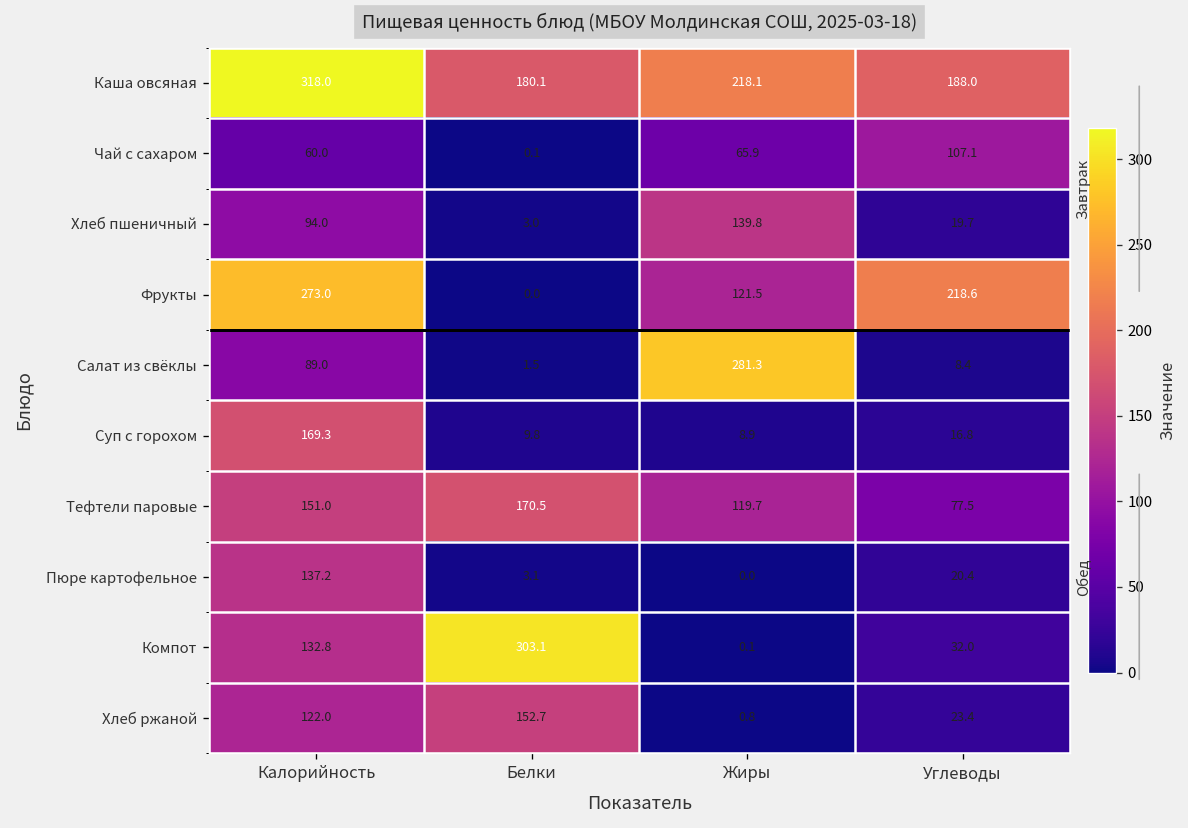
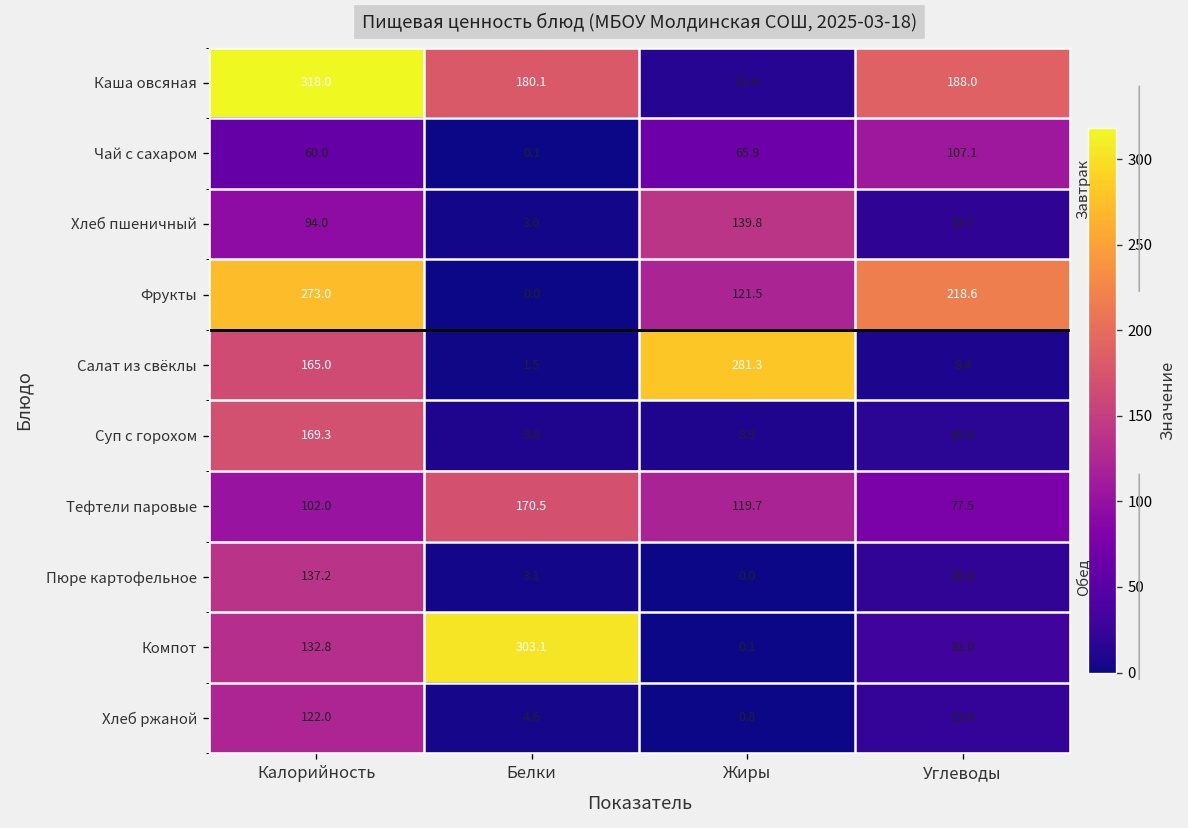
  {
    "Каша овсяная": {
      "Калорийность": 318.0,
      "Белки": 180.1,
-     "Жиры": 218.1,
+     "Жиры": 13.4,
      "Углеводы": 188.0
    },
    "Чай с сахаром": {
      "Калорийность": 60.0,
      "Белки": 0.1,
      "Жиры": 65.9,
      "Углеводы": 107.1
    },
    "Хлеб пшеничный": {
      "Калорийность": 94.0,
      "Белки": 3.0,
      "Жиры": 139.8,
      "Углеводы": 19.7
    },
    "Фрукты": {
      "Калорийность": 273.0,
      "Белки": 0.0,
      "Жиры": 121.5,
      "Углеводы": 218.6
    },
    "Салат из свёклы": {
-     "Калорийность": 89.0,
+     "Калорийность": 165.0,
      "Белки": 1.5,
      "Жиры": 281.3,
      "Углеводы": 8.4
    },
    "Суп с горохом": {
      "Калорийность": 169.3,
      "Белки": 9.8,
      "Жиры": 8.9,
      "Углеводы": 16.8
    },
    "Тефтели паровые": {
-     "Калорийность": 151.0,
+     "Калорийность": 102.0,
      "Белки": 170.5,
      "Жиры": 119.7,
      "Углеводы": 77.5
    },
    "Пюре картофельное": {
      "Калорийность": 137.2,
      "Белки": 3.1,
      "Жиры": 0.0,
      "Углеводы": 20.4
    },
    "Компот": {
      "Калорийность": 132.8,
      "Белки": 303.1,
      "Жиры": 0.1,
      "Углеводы": 32.0
    },
    "Хлеб ржаной": {
      "Калорийность": 122.0,
-     "Белки": 152.7,
+     "Белки": 4.6,
      "Жиры": 0.8,
      "Углеводы": 23.4
    }
  }
